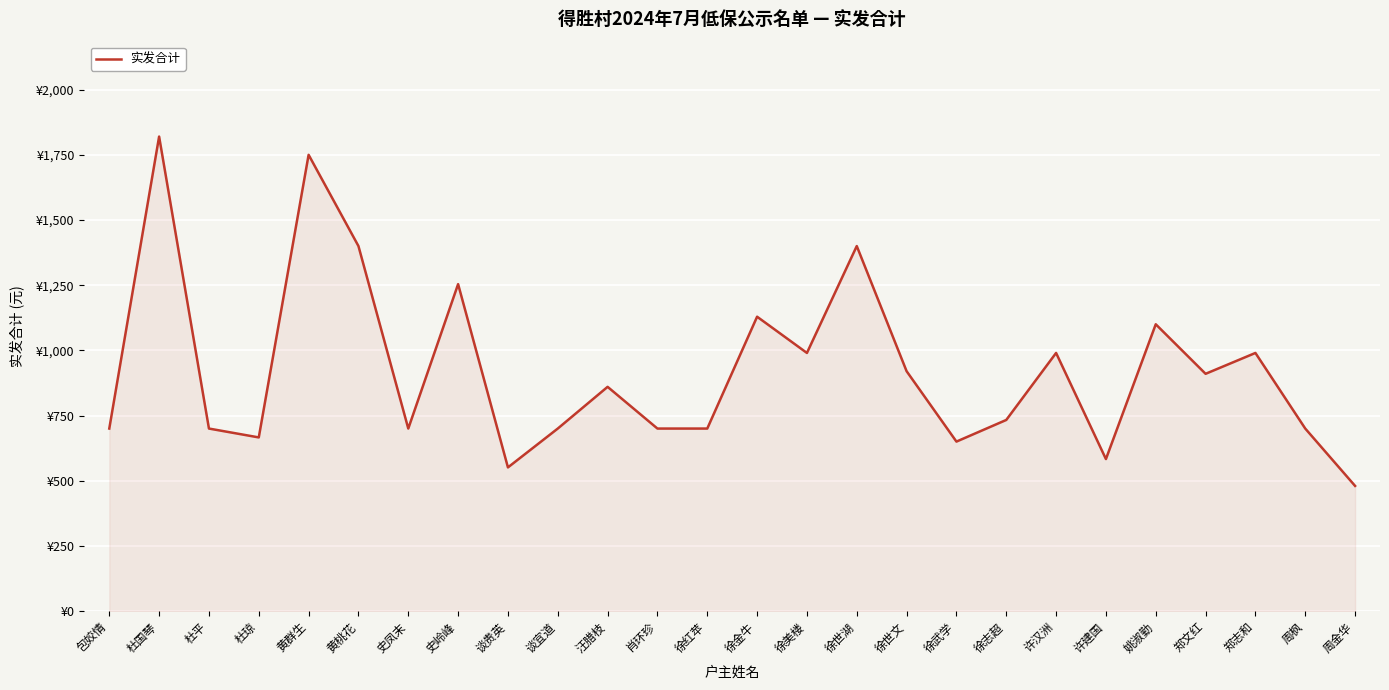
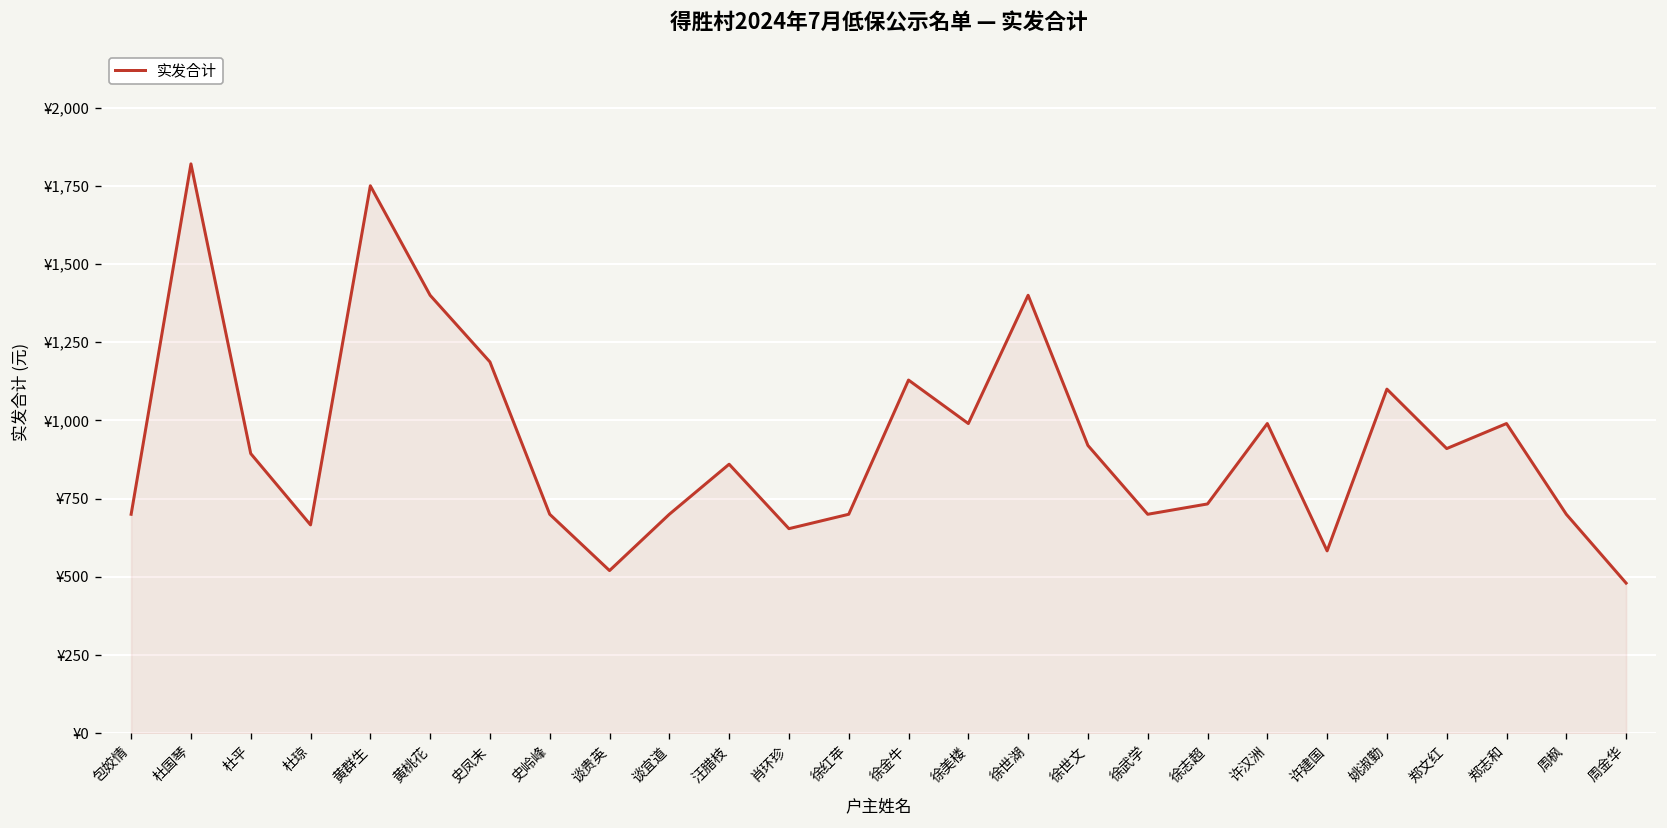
  {
    "包姣情": "¥700",
    "杜国琴": "¥1,820",
-   "杜平": "¥700",
+   "杜平": "¥890",
    "杜琼": "¥670",
    "黄群生": "¥1,750",
    "黄桃花": "¥1,400",
-   "史凤末": "¥700",
-   "史岭峰": "¥1,250",
-   "谈贵英": "¥550",
+   "史凤末": "¥1,190",
+   "史岭峰": "¥700",
+   "谈贵英": "¥520",
    "谈宜道": "¥700",
    "汪腊枝": "¥860",
-   "肖环珍": "¥700",
+   "肖环珍": "¥650",
    "徐红苹": "¥700",
    "徐金牛": "¥1,130",
    "徐美楼": "¥990",
    "徐世湖": "¥1,400",
    "徐世文": "¥920",
-   "徐武学": "¥650",
+   "徐武学": "¥700",
    "徐志超": "¥730",
    "许汉洲": "¥990",
    "许建国": "¥580",
    "姚淑勤": "¥1,100",
    "郑文红": "¥910",
    "郑志和": "¥990",
    "周枫": "¥700",
    "周金华": "¥480"
  }
